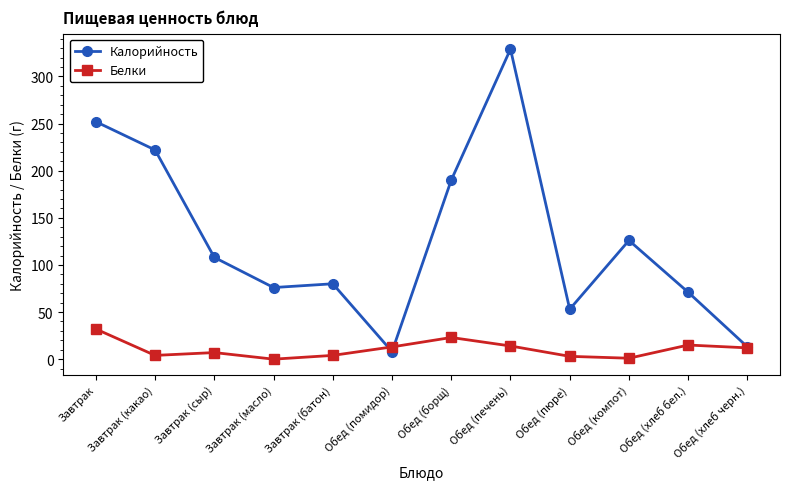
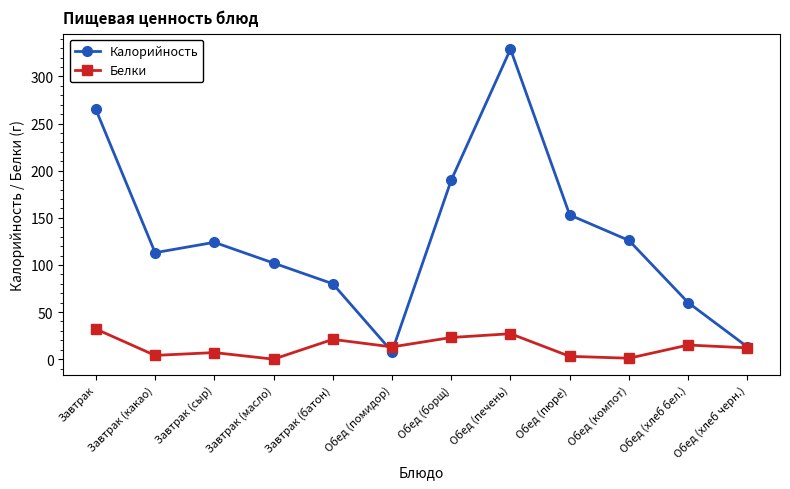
  {
    "Калорийность": {
-     "Завтрак": 250,
-     "Завтрак (какао)": 220,
-     "Завтрак (сыр)": 110,
-     "Завтрак (масло)": 80,
+     "Завтрак": 270,
+     "Завтрак (какао)": 110,
+     "Завтрак (сыр)": 120,
+     "Завтрак (масло)": 100,
      "Завтрак (батон)": 80,
      "Обед (помидор)": 10,
      "Обед (борщ)": 190,
      "Обед (печень)": 330,
-     "Обед (пюре)": 50,
+     "Обед (пюре)": 150,
      "Обед (компот)": 130,
-     "Обед (хлеб бел.)": 70
+     "Обед (хлеб бел.)": 60
    },
    "Белки": {
      "Завтрак": 30,
      "Завтрак (какао)": 0,
      "Завтрак (сыр)": 10,
      "Завтрак (масло)": 0,
-     "Завтрак (батон)": 0,
+     "Завтрак (батон)": 20,
      "Обед (помидор)": 10,
      "Обед (борщ)": 20,
-     "Обед (печень)": 10,
+     "Обед (печень)": 30,
      "Обед (пюре)": 0,
      "Обед (компот)": 0,
      "Обед (хлеб бел.)": 20
    }
  }
